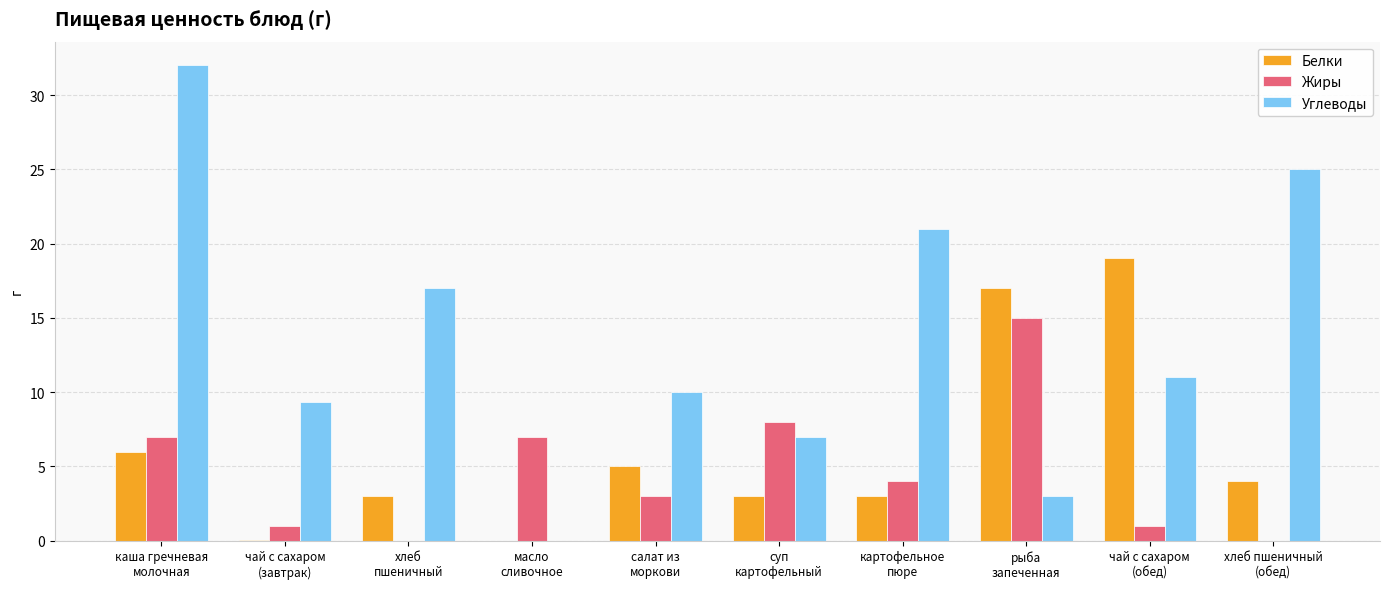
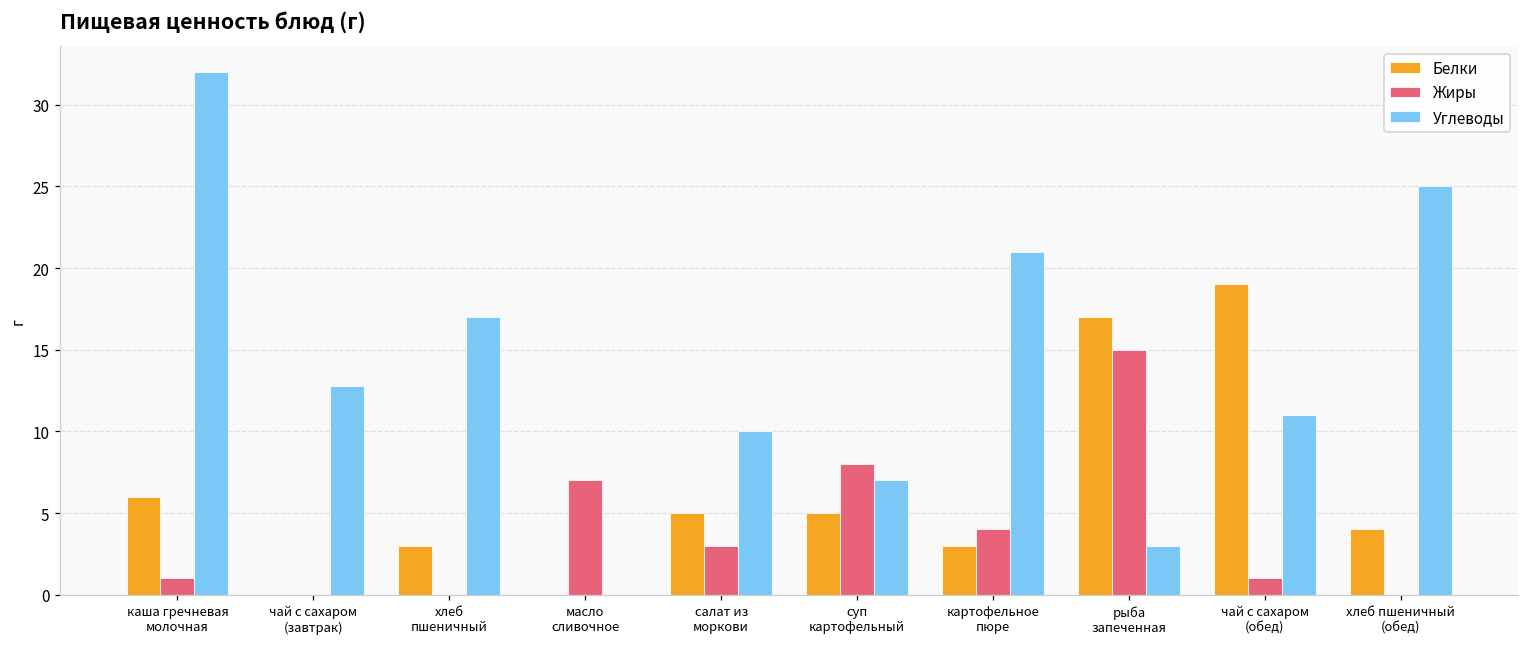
  {
    "Белки": {
      "каша гречневая молочная": 6,
      "хлеб пшеничный": 3,
      "масло сливочное": 0,
      "салат из моркови": 5,
-     "суп картофельный": 3,
+     "суп картофельный": 5,
      "картофельное пюре": 3,
      "рыба запеченная": 17,
      "чай с сахаром (обед)": 19,
      "хлеб пшеничный (обед)": 4
    },
    "Жиры": {
-     "каша гречневая молочная": 7,
-     "чай с сахаром (завтрак)": 1,
+     "каша гречневая молочная": 1,
+     "чай с сахаром (завтрак)": 0,
      "хлеб пшеничный": 0,
      "масло сливочное": 7,
      "салат из моркови": 3,
      "суп картофельный": 8,
      "картофельное пюре": 4,
      "рыба запеченная": 15,
      "чай с сахаром (обед)": 1,
      "хлеб пшеничный (обед)": 0
    },
    "Углеводы": {
      "каша гречневая молочная": 32.0,
-     "чай с сахаром (завтрак)": 9.3,
+     "чай с сахаром (завтрак)": 12.8,
      "хлеб пшеничный": 17.0,
      "масло сливочное": 0.0,
      "салат из моркови": 10.0,
      "суп картофельный": 7.0,
      "картофельное пюре": 21.0,
      "рыба запеченная": 3.0,
      "чай с сахаром (обед)": 11.0,
      "хлеб пшеничный (обед)": 25.0
    }
  }
